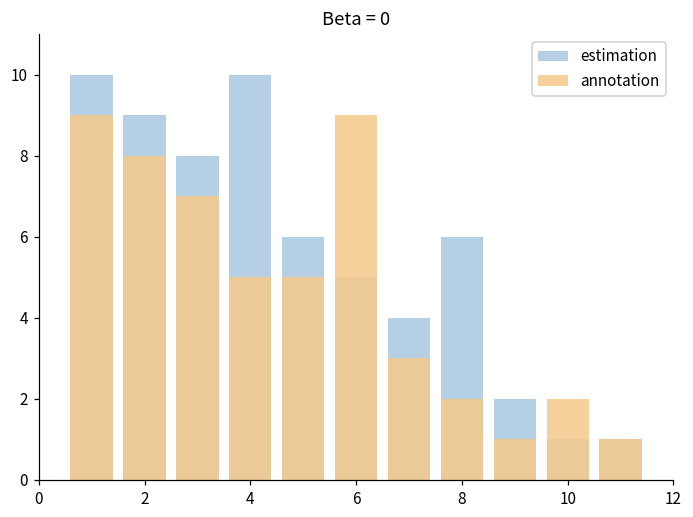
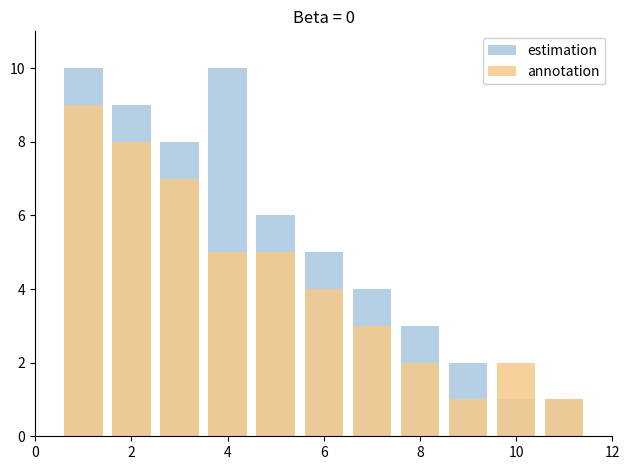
  {
    "estimation": {
      "2": 9,
      "4": 10,
-     "8": 6
+     "8": 3
    },
    "annotation": {
-     "6": 9,
+     "6": 4,
      "10": 2
    }
  }
